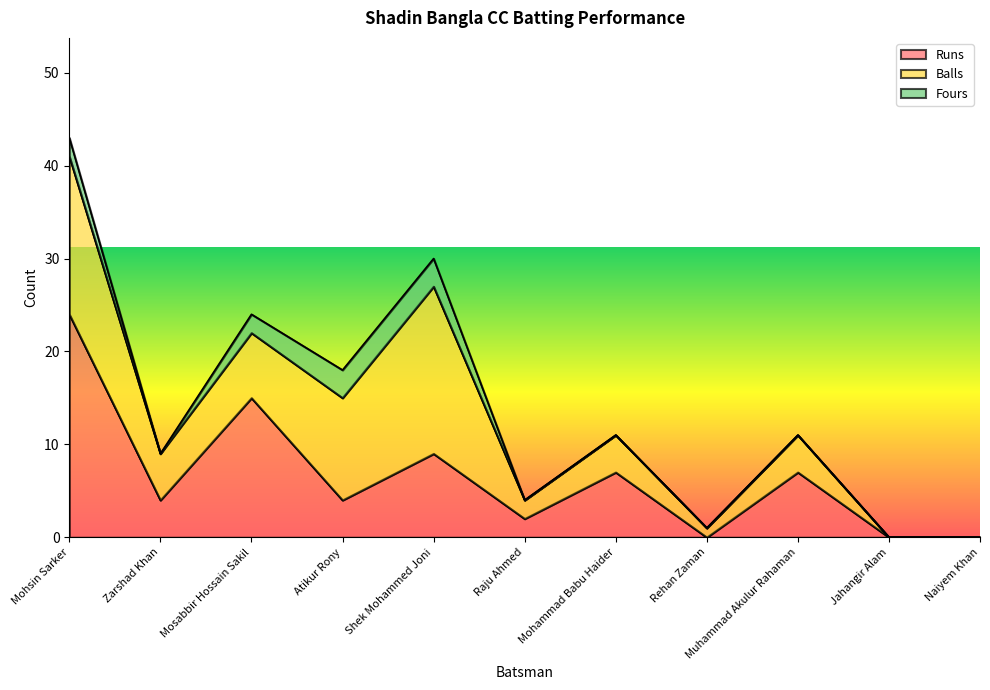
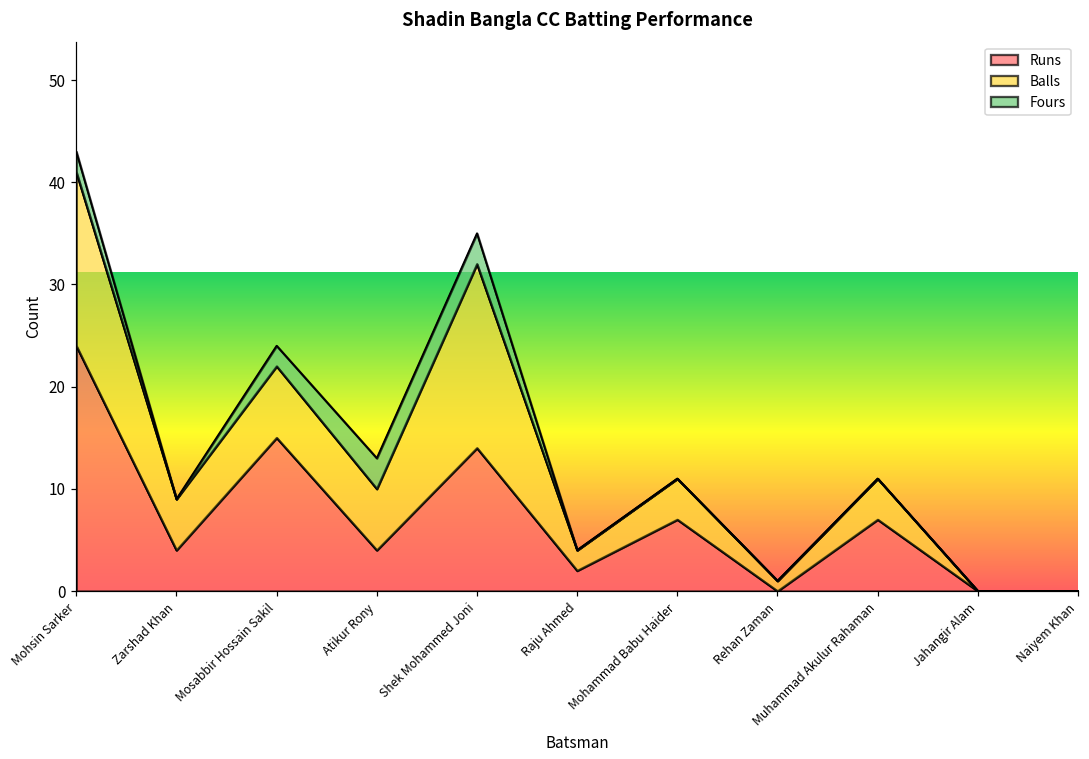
  {
    "Runs": {
      "Mohsin Sarker": 24,
      "Zarshad Khan": 4,
      "Mosabbir Hossain Sakil": 15,
      "Atikur Rony": 4,
-     "Shek Mohammed Joni": 9,
+     "Shek Mohammed Joni": 14,
      "Raju Ahmed": 2,
      "Mohammad Babu Haider": 7,
      "Rehan Zaman": 0,
      "Muhammad Akulur Rahaman": 7
    },
    "Balls": {
      "Mohsin Sarker": 17,
      "Mosabbir Hossain Sakil": 7,
-     "Atikur Rony": 11,
+     "Atikur Rony": 6,
      "Shek Mohammed Joni": 18
    },
    "Fours": {
      "Mohsin Sarker": 2,
      "Mosabbir Hossain Sakil": 2,
      "Atikur Rony": 3,
      "Shek Mohammed Joni": 3
    }
  }
